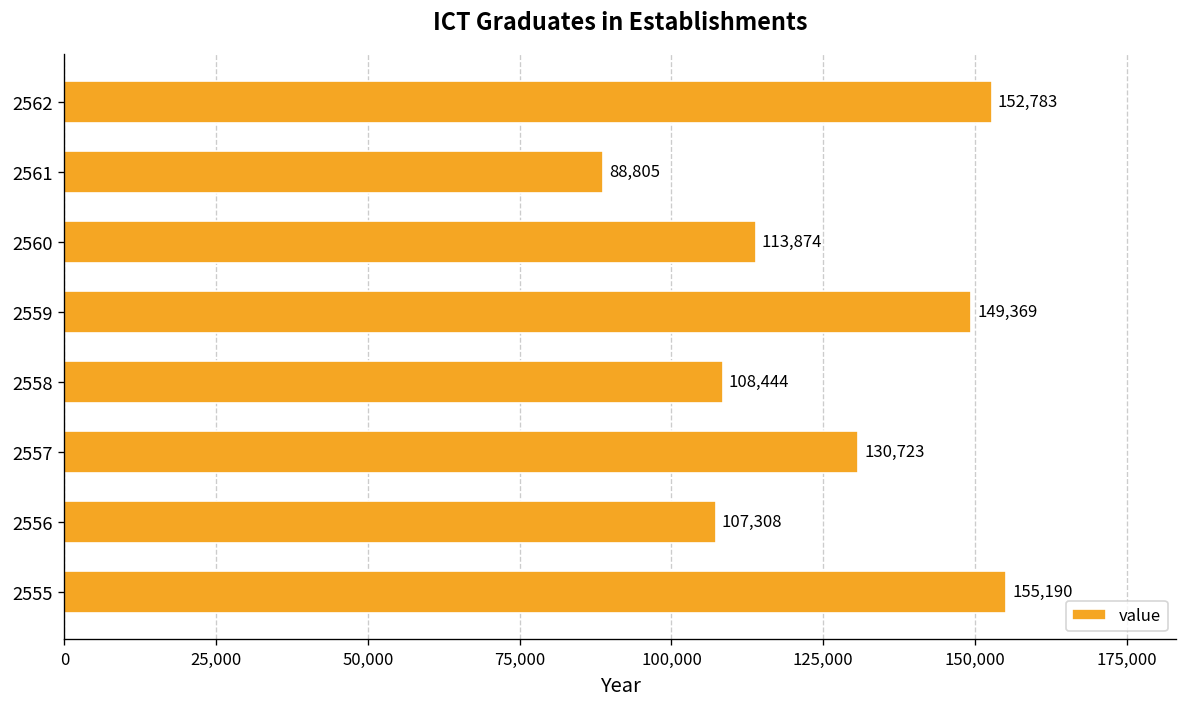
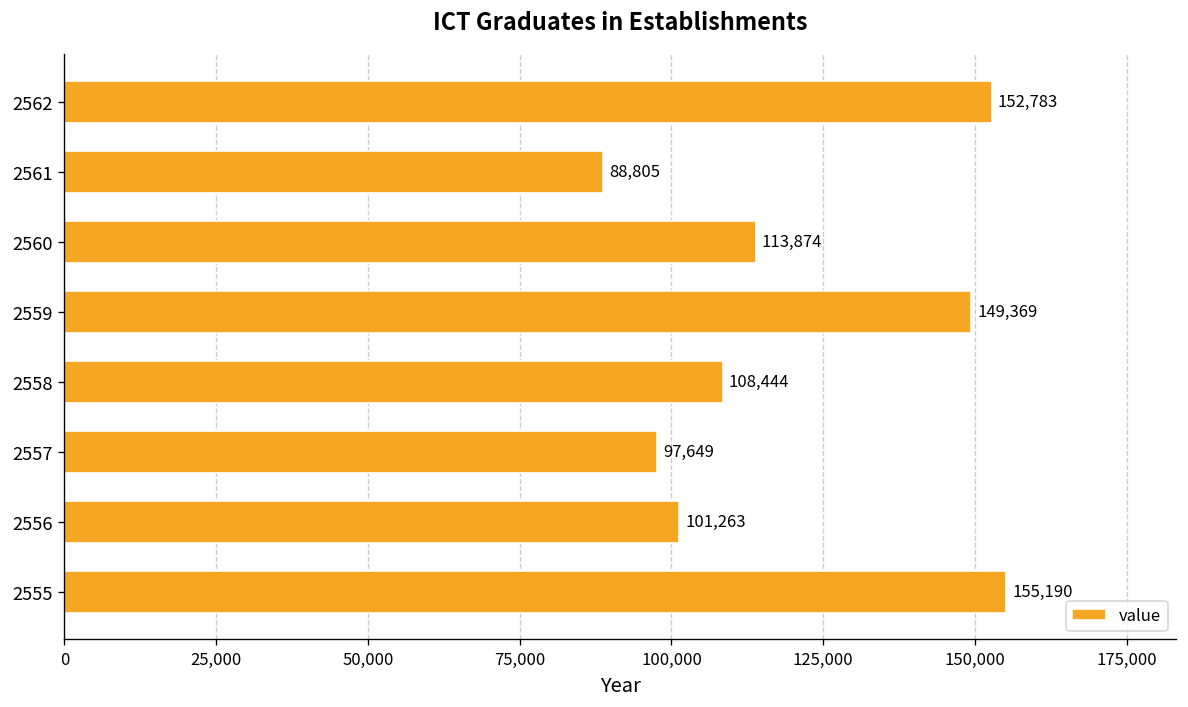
  {
    "2562": "152,783",
    "2561": "88,805",
    "2560": "113,874",
    "2559": "149,369",
    "2558": "108,444",
-   "2557": "130,723",
-   "2556": "107,308",
+   "2557": "97,649",
+   "2556": "101,263",
    "2555": "155,190"
  }
